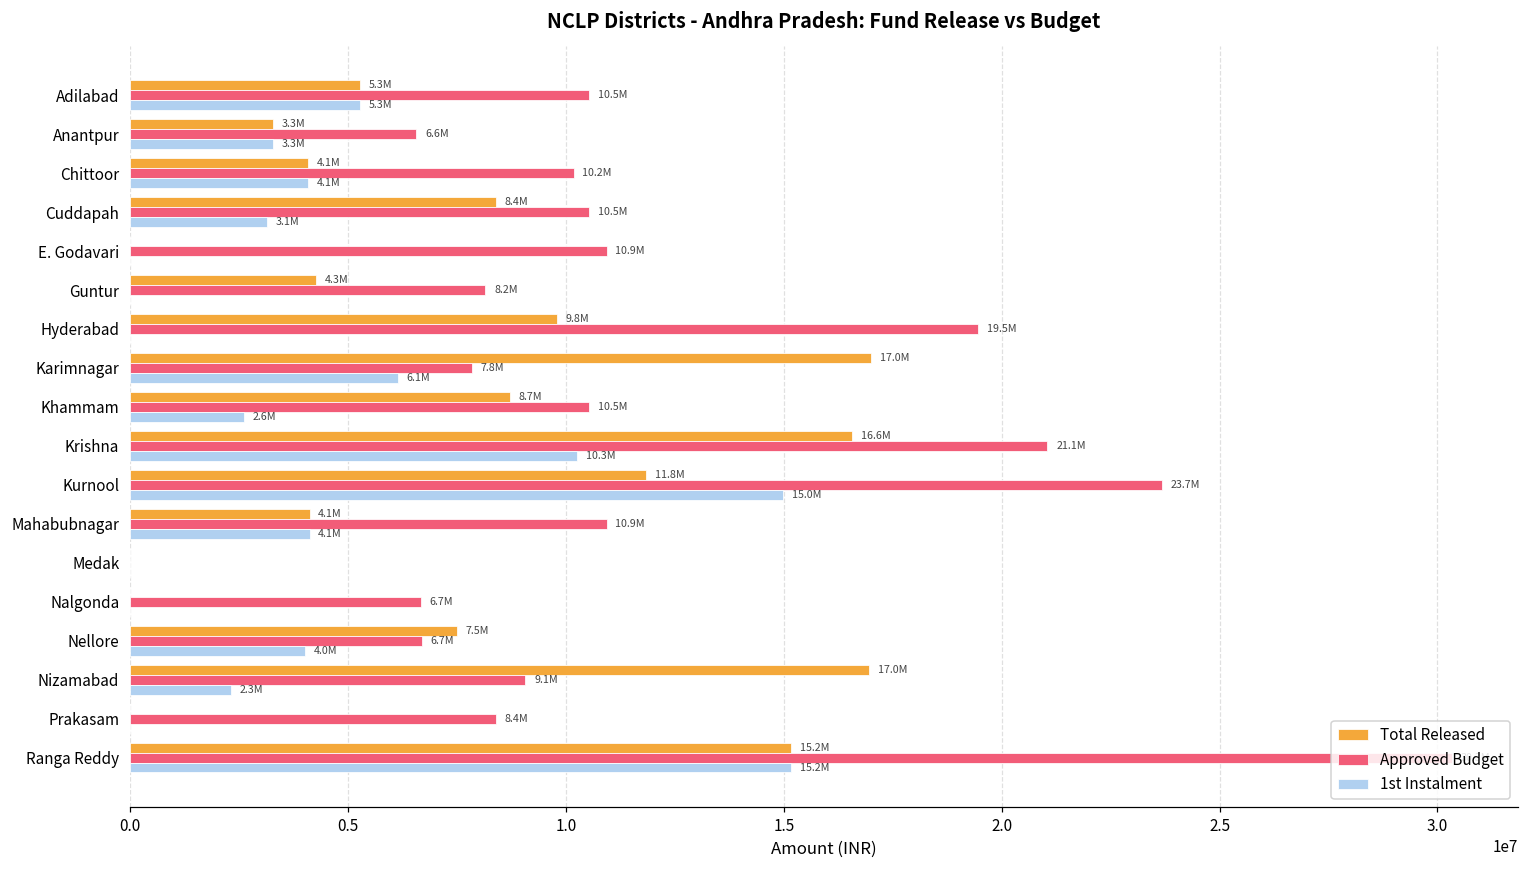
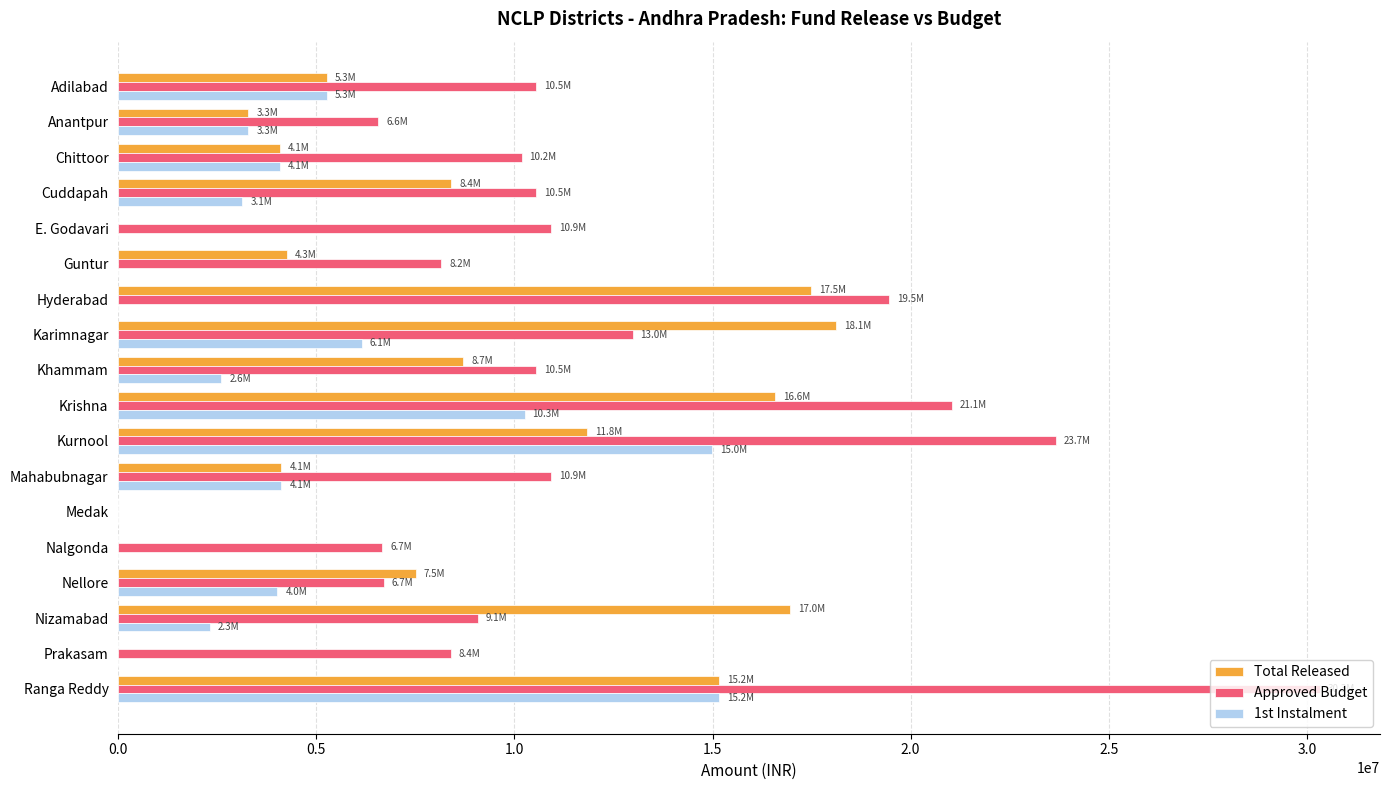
  {
    "Total Released": {
      "Adilabad": "5.3M",
      "Anantpur": "3.3M",
      "Chittoor": "4.1M",
      "Cuddapah": "8.4M",
      "Guntur": "4.3M",
-     "Hyderabad": "9.8M",
-     "Karimnagar": "17.0M",
+     "Hyderabad": "17.5M",
+     "Karimnagar": "18.1M",
      "Khammam": "8.7M",
      "Krishna": "16.6M",
      "Kurnool": "11.8M",
      "Mahabubnagar": "4.1M",
      "Nellore": "7.5M",
      "Nizamabad": "17.0M",
      "Ranga Reddy": "15.2M"
    },
    "Approved Budget": {
      "Adilabad": "10.5M",
      "Anantpur": "6.6M",
      "Chittoor": "10.2M",
      "Cuddapah": "10.5M",
      "E. Godavari": "10.9M",
      "Guntur": "8.2M",
      "Hyderabad": "19.5M",
-     "Karimnagar": "7.8M",
+     "Karimnagar": "13.0M",
      "Khammam": "10.5M",
      "Krishna": "21.1M",
      "Kurnool": "23.7M",
      "Mahabubnagar": "10.9M",
      "Nalgonda": "6.7M",
      "Nellore": "6.7M",
      "Nizamabad": "9.1M",
      "Prakasam": "8.4M"
    },
    "1st Instalment": {
      "Adilabad": "5.3M",
      "Anantpur": "3.3M",
      "Chittoor": "4.1M",
      "Cuddapah": "3.1M",
      "Karimnagar": "6.1M",
      "Khammam": "2.6M",
      "Krishna": "10.3M",
      "Kurnool": "15.0M",
      "Mahabubnagar": "4.1M",
      "Nellore": "4.0M",
      "Nizamabad": "2.3M",
      "Ranga Reddy": "15.2M"
    }
  }
